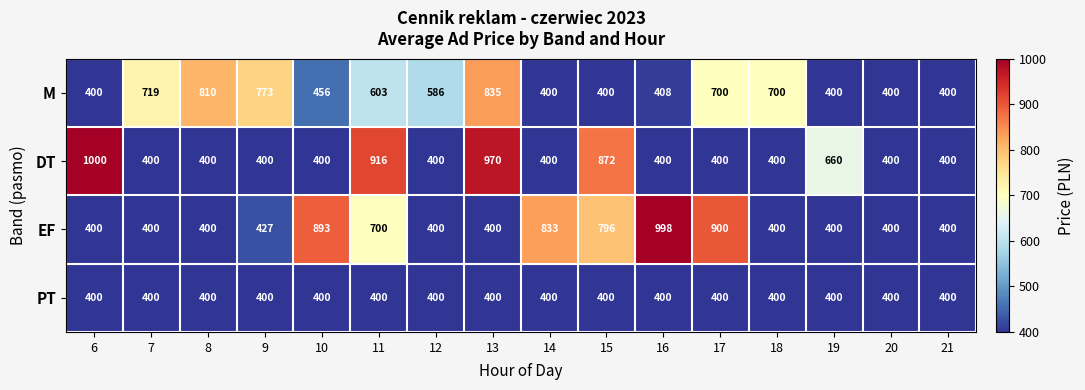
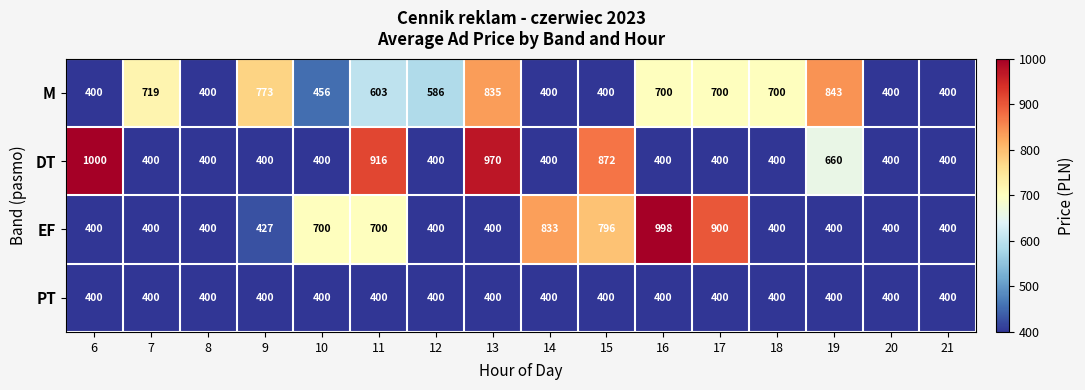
  {
    "M": {
      "6": 400,
      "7": 719,
-     "8": 810,
+     "8": 400,
      "9": 773,
      "10": 456,
      "11": 603,
      "12": 586,
      "13": 835,
      "14": 400,
      "15": 400,
-     "16": 408,
+     "16": 700,
      "17": 700,
      "18": 700,
-     "19": 400,
+     "19": 843,
      "20": 400,
      "21": 400
    },
    "DT": {
      "6": 1000,
      "7": 400,
      "8": 400,
      "9": 400,
      "10": 400,
      "11": 916,
      "12": 400,
      "13": 970,
      "14": 400,
      "15": 872,
      "16": 400,
      "17": 400,
      "18": 400,
      "19": 660,
      "20": 400,
      "21": 400
    },
    "EF": {
      "6": 400,
      "7": 400,
      "8": 400,
      "9": 427,
-     "10": 893,
+     "10": 700,
      "11": 700,
      "12": 400,
      "13": 400,
      "14": 833,
      "15": 796,
      "16": 998,
      "17": 900,
      "18": 400,
      "19": 400,
      "20": 400,
      "21": 400
    },
    "PT": {
      "6": 400,
      "7": 400,
      "8": 400,
      "9": 400,
      "10": 400,
      "11": 400,
      "12": 400,
      "13": 400,
      "14": 400,
      "15": 400,
      "16": 400,
      "17": 400,
      "18": 400,
      "19": 400,
      "20": 400,
      "21": 400
    }
  }
